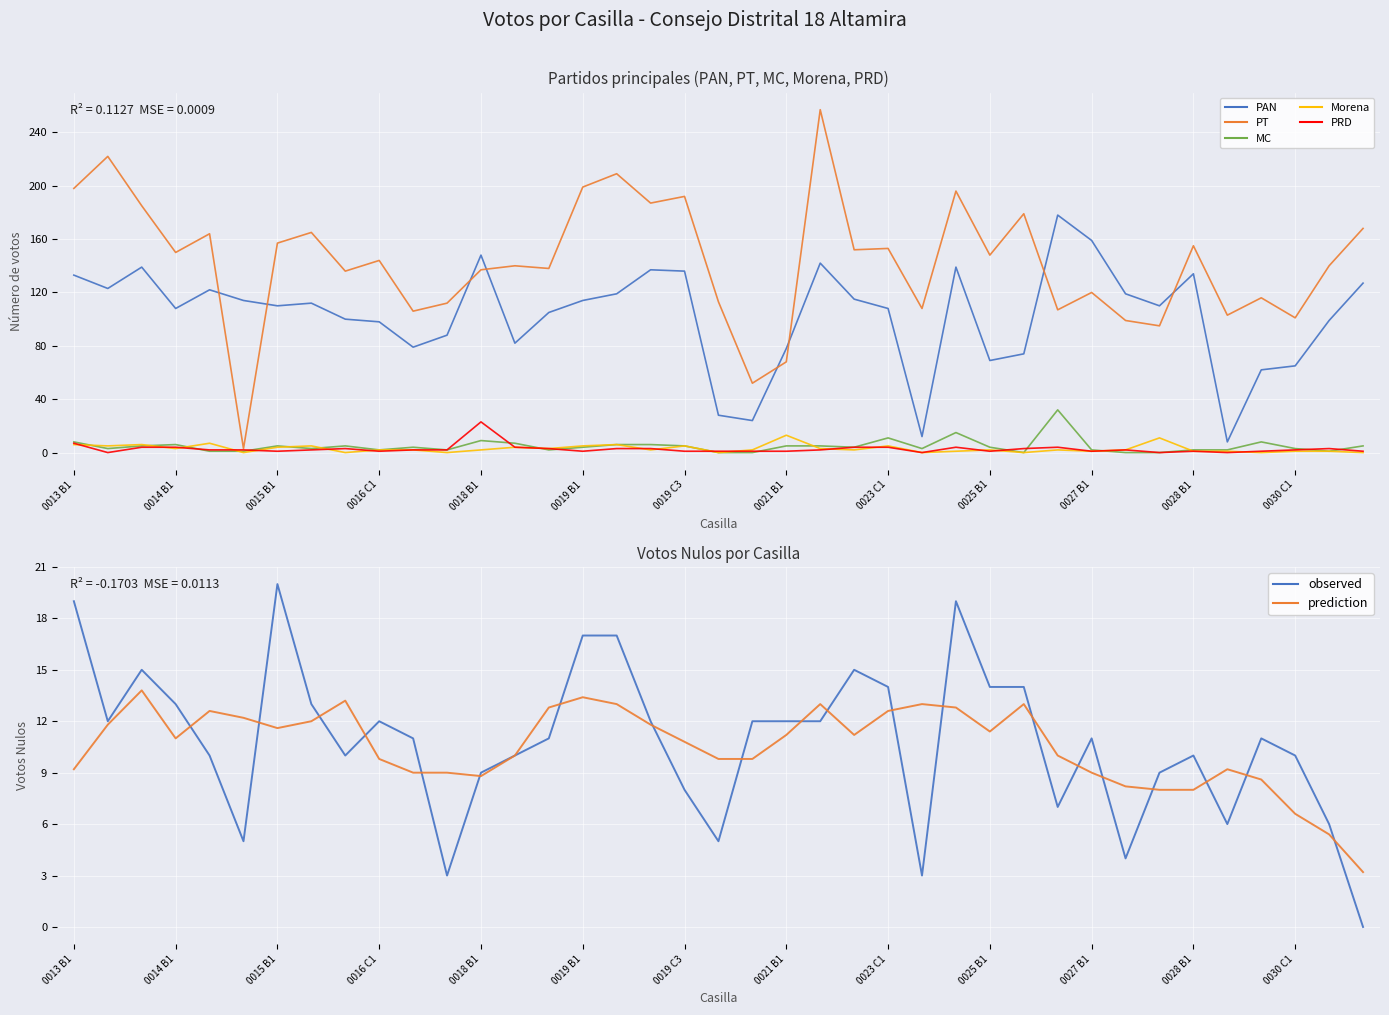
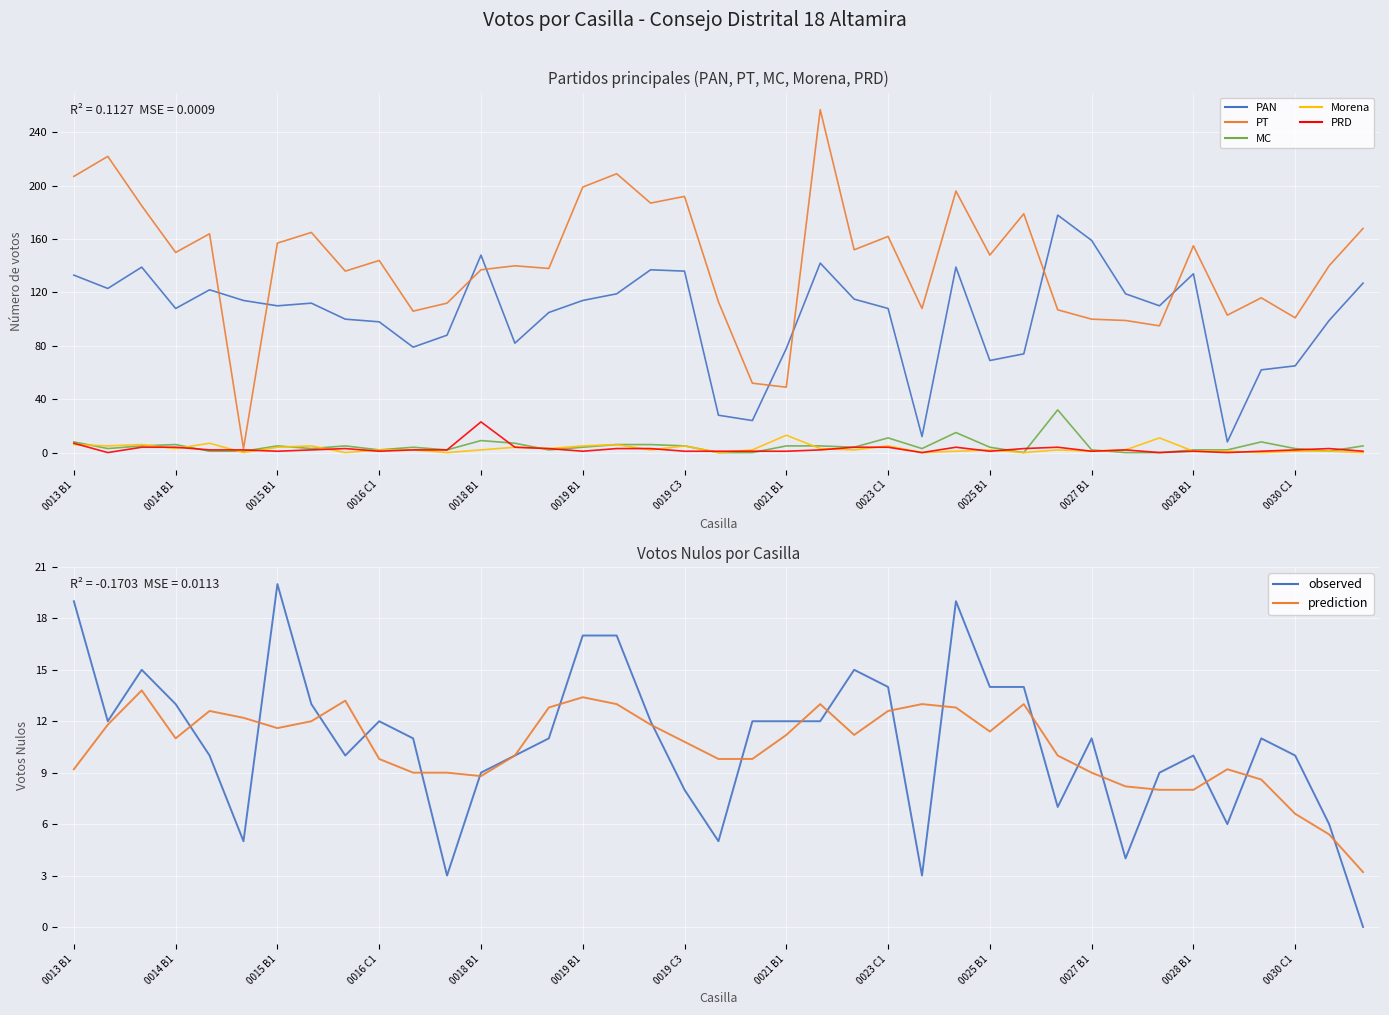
  {
    "Partidos principales (PAN, PT, MC, Morena, PRD)": {
      "PAN": {
        "0013 B1": 133,
        "0014 B1": 108,
        "0015 B1": 110,
        "0016 C1": 98,
        "0018 B1": 148,
        "0019 B1": 114,
        "0019 C3": 136,
        "0021 B1": 78,
        "0023 C1": 108,
        "0025 B1": 69,
        "0027 B1": 159,
        "0028 B1": 134,
        "0030 C1": 65
      },
      "PT": {
-       "0013 B1": 198,
+       "0013 B1": 207,
        "0014 B1": 150,
        "0015 B1": 157,
        "0016 C1": 144,
        "0018 B1": 137,
        "0019 B1": 199,
        "0019 C3": 192,
-       "0021 B1": 68,
-       "0023 C1": 153,
+       "0021 B1": 49,
+       "0023 C1": 162,
        "0025 B1": 148,
-       "0027 B1": 120,
+       "0027 B1": 100,
        "0028 B1": 155,
        "0030 C1": 101
      },
      "MC": {
        "0014 B1": 6,
        "0018 B1": 9,
        "0021 B1": 5,
        "0023 C1": 11,
        "0025 B1": 4
      },
      "Morena": {
        "0018 B1": 2,
        "0021 B1": 13
      },
      "PRD": {
        "0015 B1": 1,
        "0018 B1": 23,
        "0019 B1": 1,
        "0019 C3": 1,
        "0021 B1": 1
      }
    }
  }
